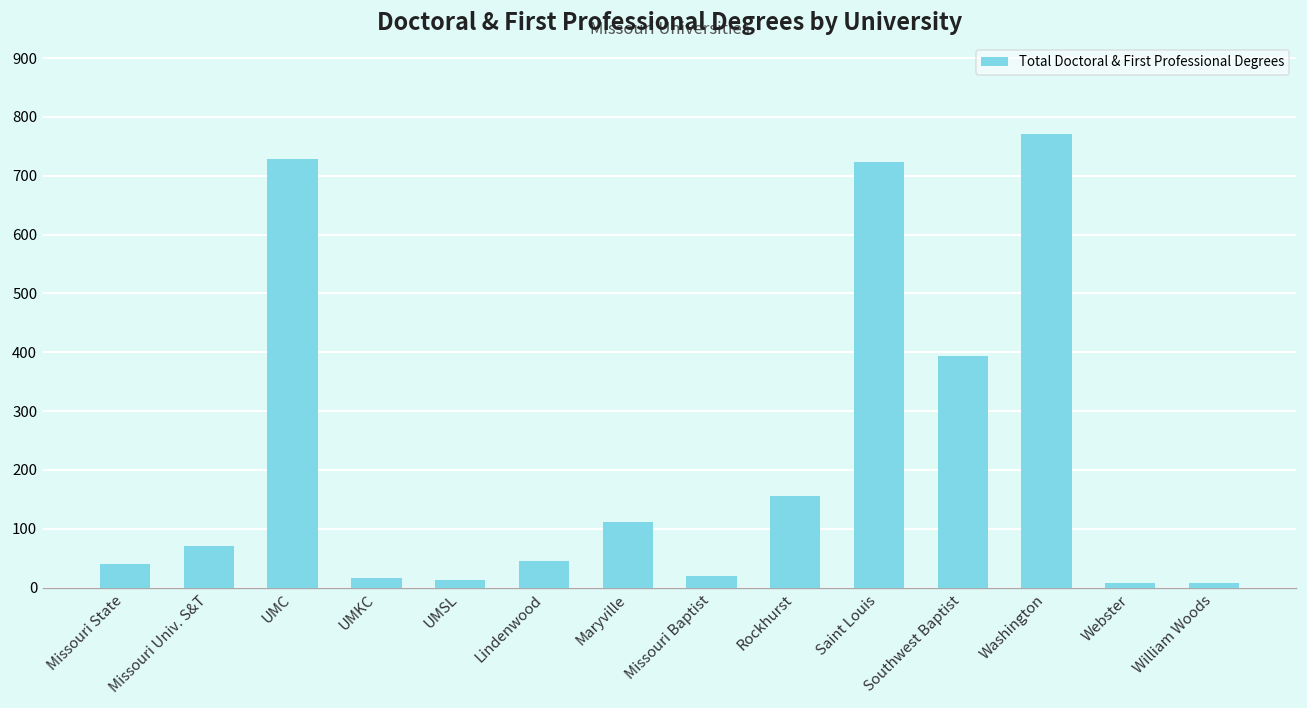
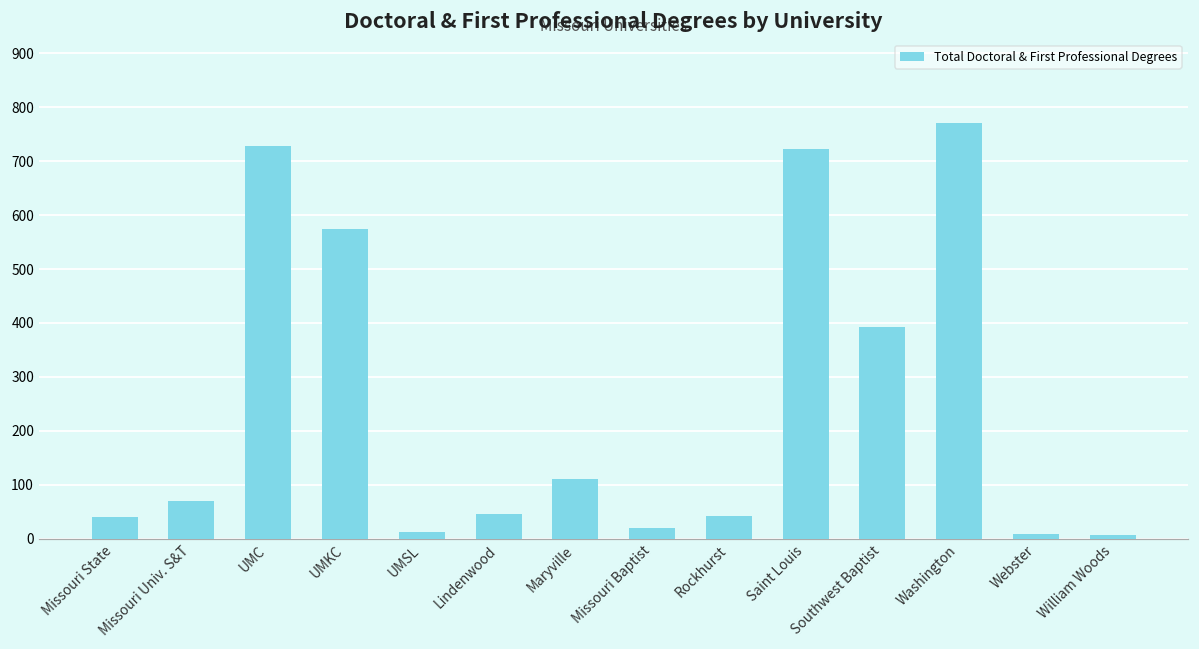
  {
    "Missouri State": 40,
    "Missouri Univ. S&T": 70,
    "UMC": 730,
-   "UMKC": 20,
+   "UMKC": 580,
    "UMSL": 10,
    "Lindenwood": 50,
    "Maryville": 110,
    "Missouri Baptist": 20,
-   "Rockhurst": 160,
+   "Rockhurst": 40,
    "Saint Louis": 720,
    "Southwest Baptist": 390,
    "Washington": 770,
    "Webster": 10,
    "William Woods": 10
  }
